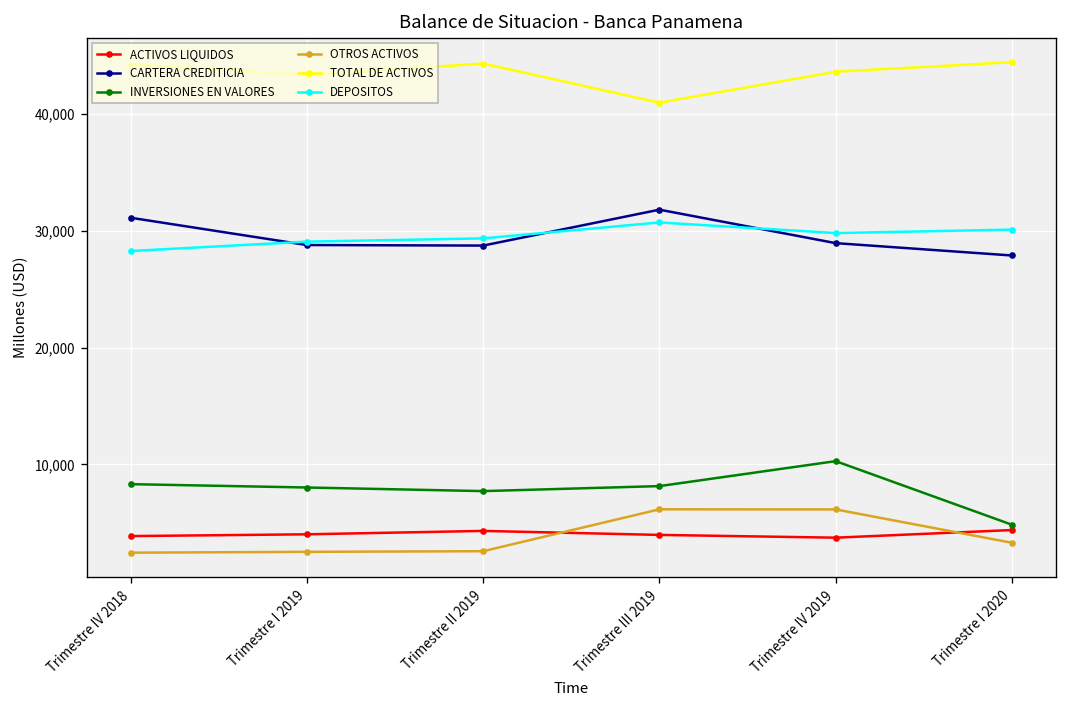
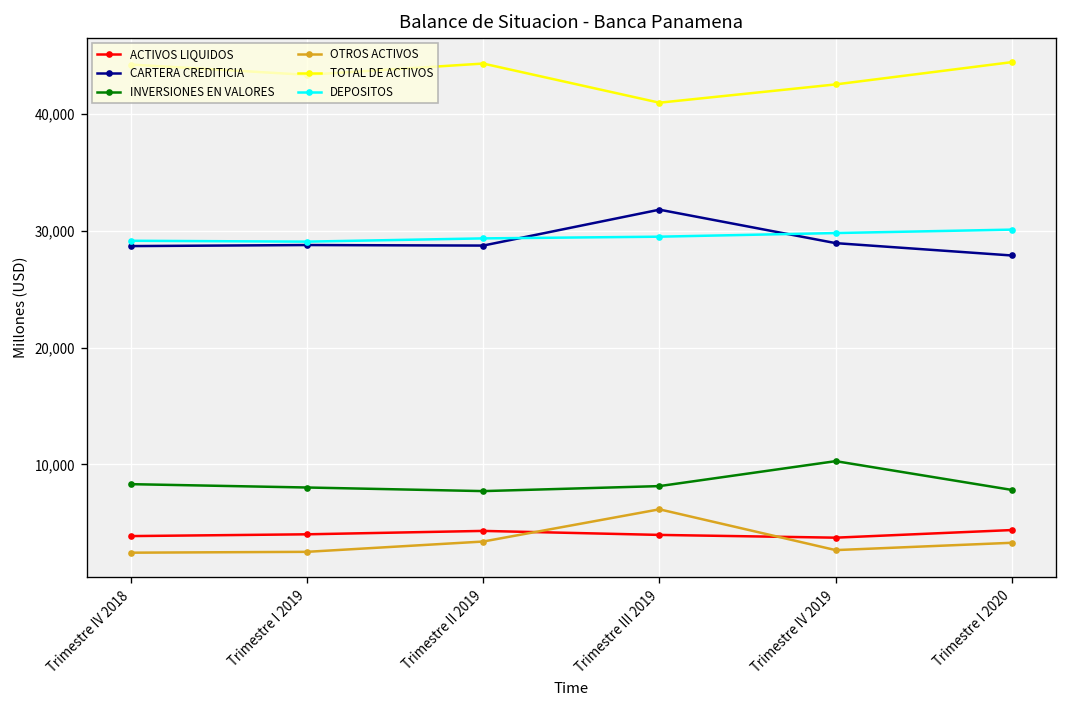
  {
    "ACTIVOS LIQUIDOS": {
      "Trimestre IV 2018": "4,000",
      "Trimestre I 2019": "4,000",
      "Trimestre II 2019": "4,000",
      "Trimestre III 2019": "4,000",
      "Trimestre IV 2019": "4,000",
      "Trimestre I 2020": "4,000"
    },
    "CARTERA CREDITICIA": {
-     "Trimestre IV 2018": "31,000",
+     "Trimestre IV 2018": "29,000",
      "Trimestre I 2019": "29,000",
      "Trimestre II 2019": "29,000",
      "Trimestre III 2019": "32,000",
      "Trimestre IV 2019": "29,000",
      "Trimestre I 2020": "28,000"
    },
    "INVERSIONES EN VALORES": {
      "Trimestre IV 2018": "8,000",
      "Trimestre I 2019": "8,000",
      "Trimestre II 2019": "8,000",
      "Trimestre III 2019": "8,000",
      "Trimestre IV 2019": "10,000",
-     "Trimestre I 2020": "5,000"
+     "Trimestre I 2020": "8,000"
    },
    "OTROS ACTIVOS": {
      "Trimestre IV 2018": "2,000",
      "Trimestre I 2019": "3,000",
-     "Trimestre II 2019": "2,600",
+     "Trimestre II 2019": "3,400",
      "Trimestre III 2019": "6,000",
-     "Trimestre IV 2019": "6,000",
+     "Trimestre IV 2019": "3,000",
      "Trimestre I 2020": "3,000"
    },
    "TOTAL DE ACTIVOS": {
      "Trimestre II 2019": "44,000",
      "Trimestre III 2019": "41,000",
-     "Trimestre IV 2019": "44,000",
+     "Trimestre IV 2019": "43,000",
      "Trimestre I 2020": "44,000"
    },
    "DEPOSITOS": {
-     "Trimestre IV 2018": "28,000",
+     "Trimestre IV 2018": "29,000",
      "Trimestre I 2019": "29,000",
      "Trimestre II 2019": "29,000",
-     "Trimestre III 2019": "31,000",
+     "Trimestre III 2019": "29,000",
      "Trimestre IV 2019": "30,000",
      "Trimestre I 2020": "30,000"
    }
  }
